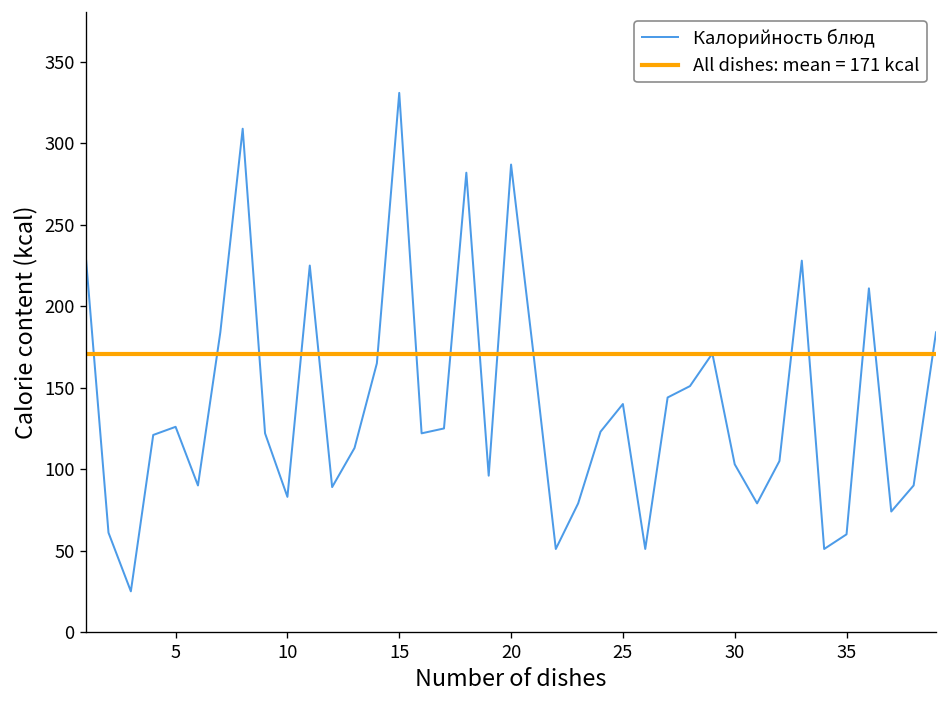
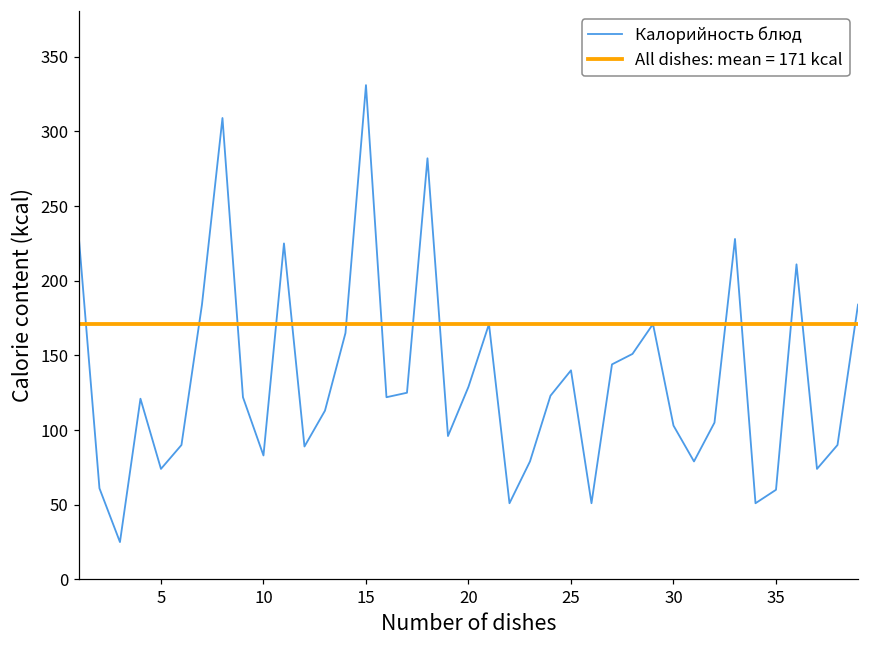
  {
    "Калорийность блюд": {
-     "5": 126,
+     "5": 74,
      "10": 83,
      "15": 331,
-     "20": 287,
+     "20": 129,
      "25": 140,
      "30": 103,
      "35": 60
    },
    "All dishes: mean = 171 kcal": {
      "5": 171,
      "10": 171,
      "15": 171,
      "20": 171,
      "25": 171,
      "30": 171,
      "35": 171
    }
  }
